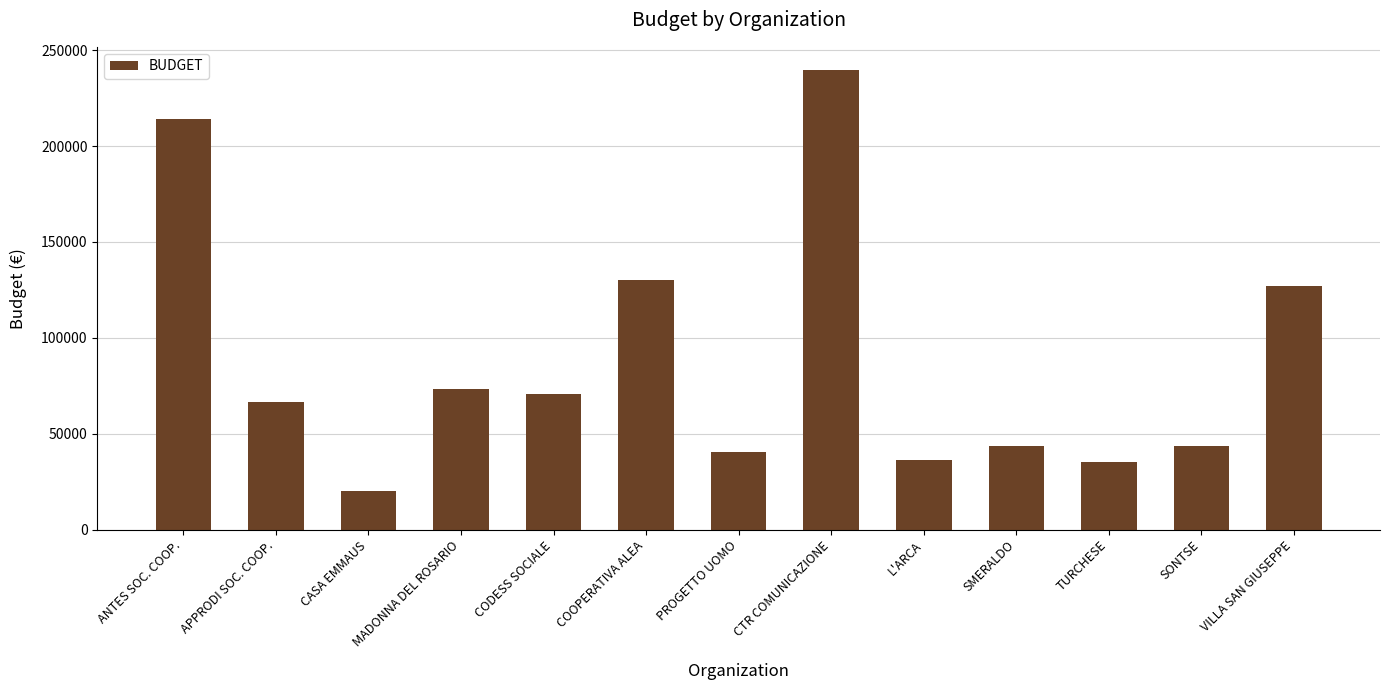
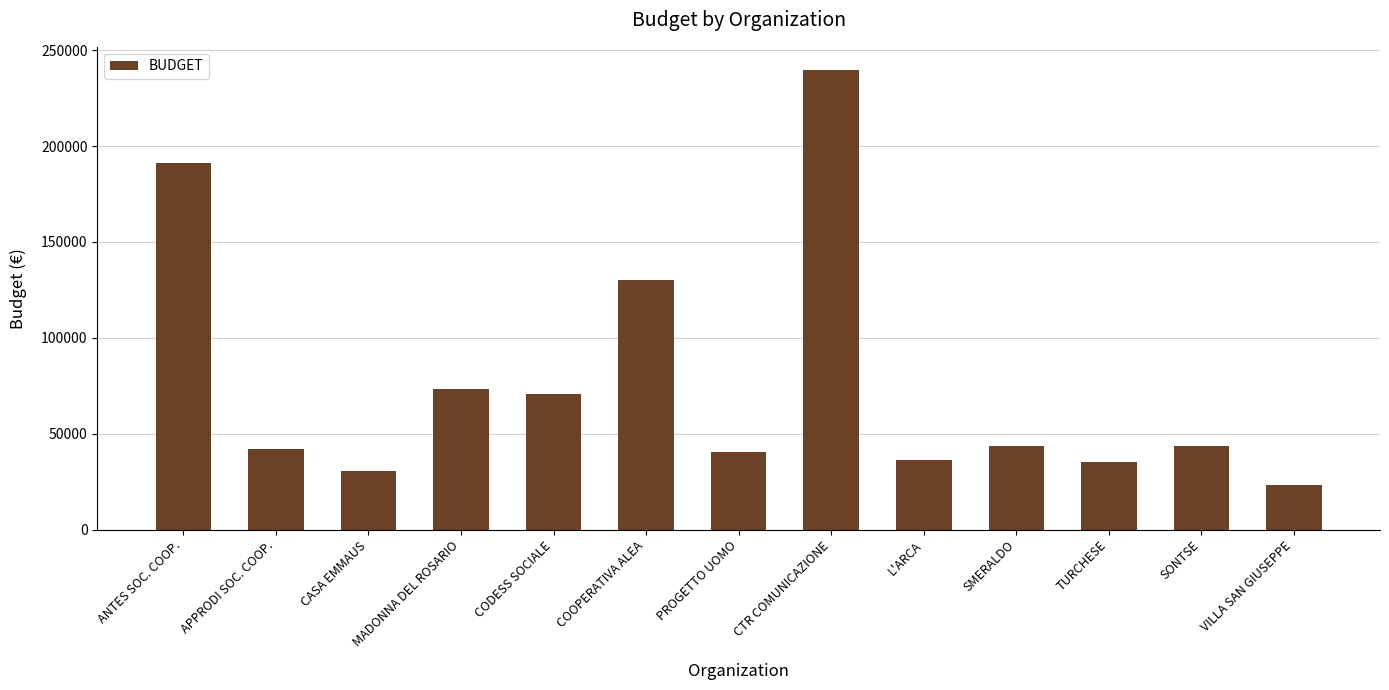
  {
-   "ANTES SOC. COOP.": 214000,
-   "APPRODI SOC. COOP.": 66000,
-   "CASA EMMAUS": 20000,
+   "ANTES SOC. COOP.": 191000,
+   "APPRODI SOC. COOP.": 42000,
+   "CASA EMMAUS": 30000,
    "MADONNA DEL ROSARIO": 73000,
    "CODESS SOCIALE": 71000,
    "COOPERATIVA ALEA": 130000,
    "PROGETTO UOMO": 41000,
    "CTR COMUNICAZIONE": 240000,
    "L'ARCA": 36000,
    "SMERALDO": 43000,
    "TURCHESE": 35000,
    "SONTSE": 43000,
-   "VILLA SAN GIUSEPPE": 127000
+   "VILLA SAN GIUSEPPE": 23000
  }
